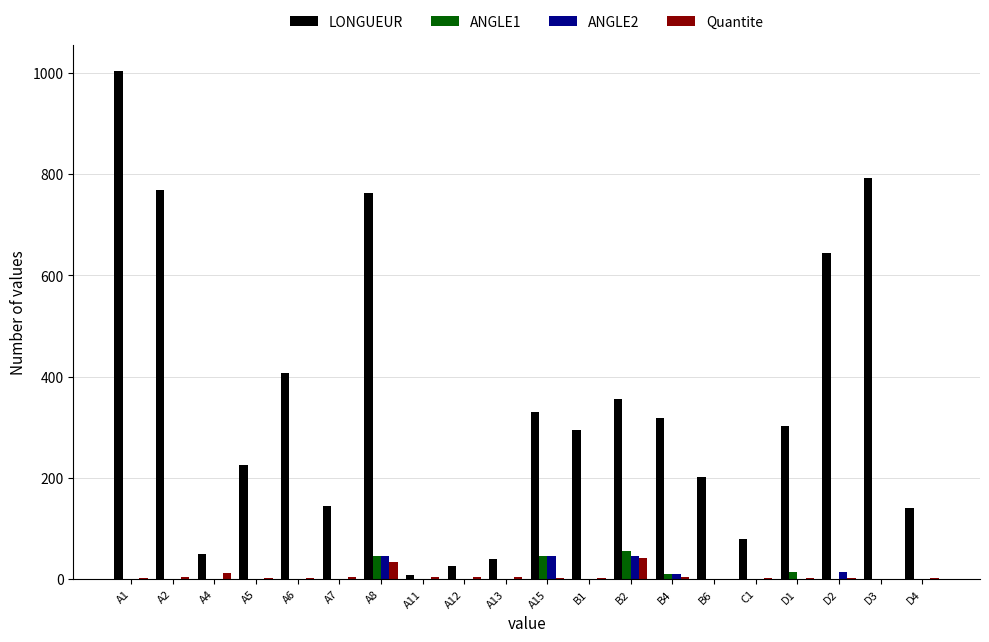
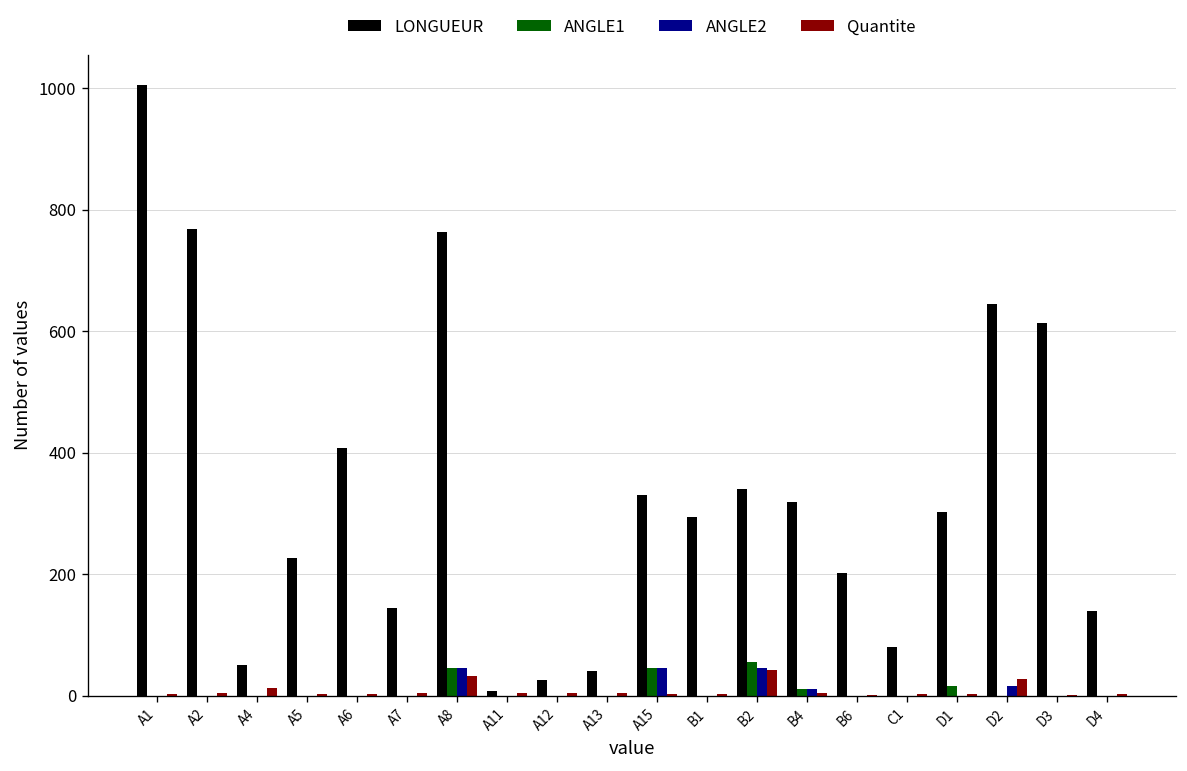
  {
    "LONGUEUR": {
      "A1": 1010,
      "A2": 770,
      "A4": 50,
      "A5": 230,
      "A6": 410,
      "A7": 140,
      "A8": 760,
      "A11": 10,
      "A12": 30,
      "A13": 40,
      "A15": 330,
      "B1": 290,
-     "B2": 360,
+     "B2": 340,
      "B4": 320,
      "B6": 200,
      "C1": 80,
      "D1": 300,
      "D2": 650,
-     "D3": 790,
+     "D3": 610,
      "D4": 140
    },
    "ANGLE1": {
      "A1": 0,
      "A2": 0,
      "A4": 0,
      "A5": 0,
      "A6": 0,
      "A7": 0,
      "A8": 50,
      "A11": 0,
      "A12": 0,
      "A13": 0,
      "A15": 50,
      "B1": 0,
      "B2": 60,
      "B4": 10,
      "B6": 0,
      "C1": 0,
      "D1": 20,
      "D2": 0,
      "D3": 0,
      "D4": 0
    },
    "ANGLE2": {
      "A1": 0,
      "A2": 0,
      "A4": 0,
      "A5": 0,
      "A6": 0,
      "A7": 0,
      "A8": 50,
      "A11": 0,
      "A12": 0,
      "A13": 0,
      "A15": 50,
      "B1": 0,
      "B2": 50,
      "B4": 10,
      "B6": 0,
      "C1": 0,
      "D1": 0,
      "D2": 20,
      "D3": 0,
      "D4": 0
    },
    "Quantite": {
      "A4": 10,
      "A8": 30,
      "B2": 40,
-     "D2": 0
+     "D2": 30
    }
  }
